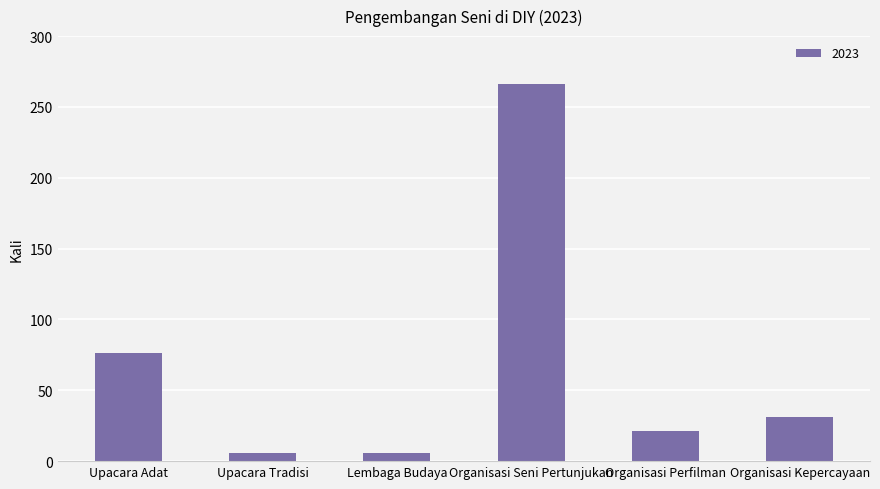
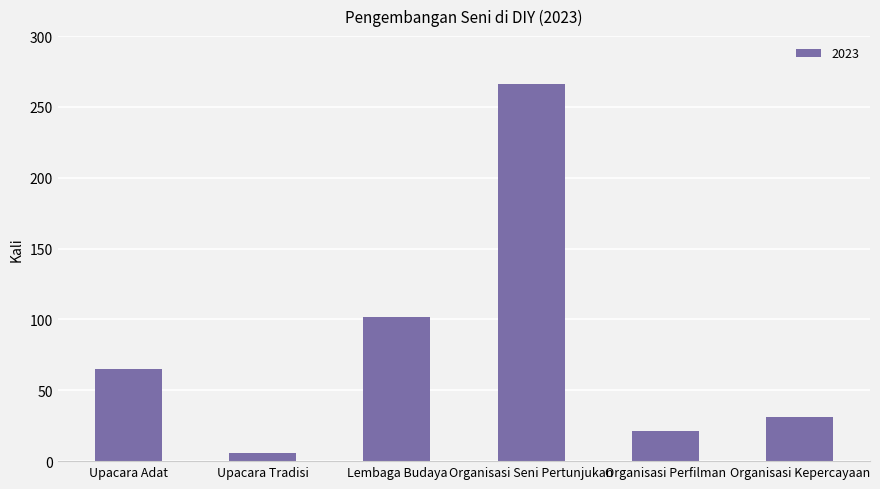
  {
-   "Upacara Adat": 76,
+   "Upacara Adat": 65,
    "Upacara Tradisi": 6,
-   "Lembaga Budaya": 6,
+   "Lembaga Budaya": 102,
    "Organisasi Seni Pertunjukan": 266,
    "Organisasi Perfilman": 21,
    "Organisasi Kepercayaan": 31
  }
